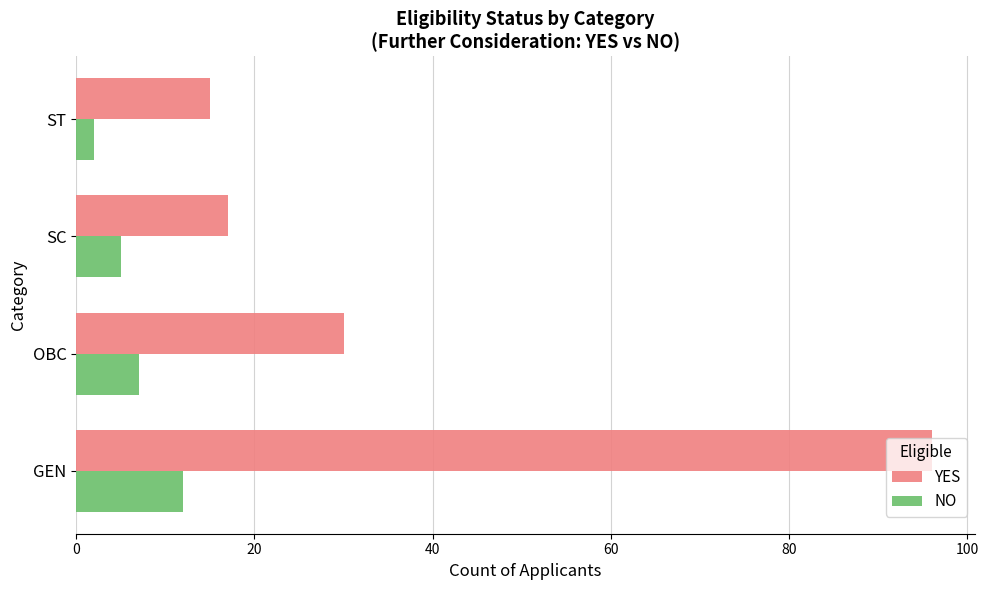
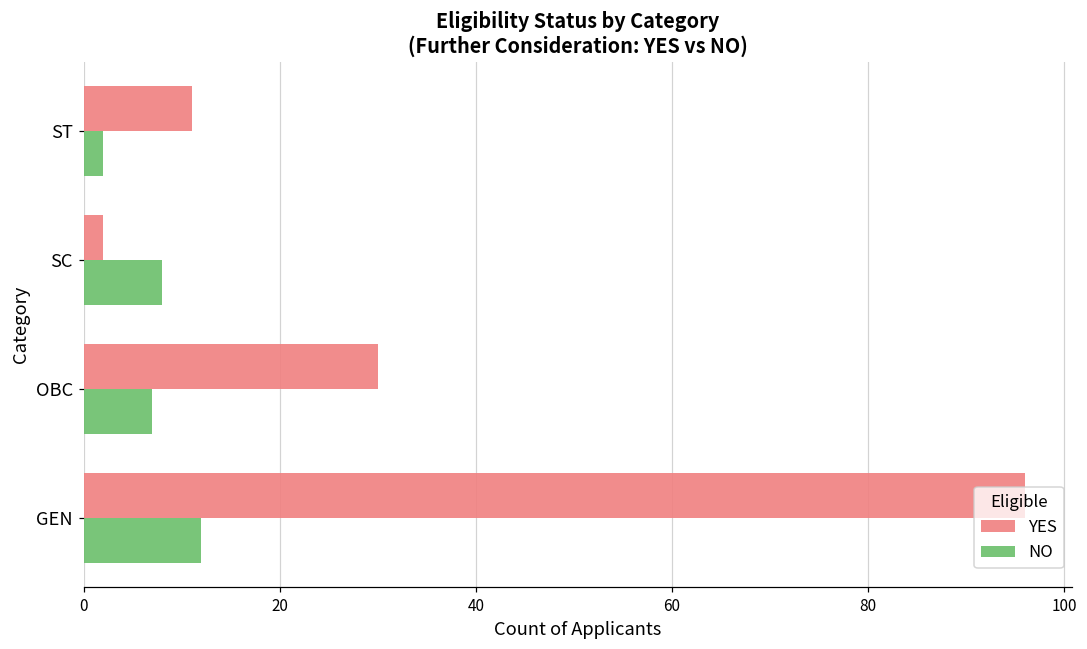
  {
    "YES": {
-     "ST": 15,
-     "SC": 17,
+     "ST": 11,
+     "SC": 2,
      "OBC": 30
    },
    "NO": {
      "ST": 2,
-     "SC": 5,
+     "SC": 8,
      "OBC": 7,
      "GEN": 12
    }
  }
